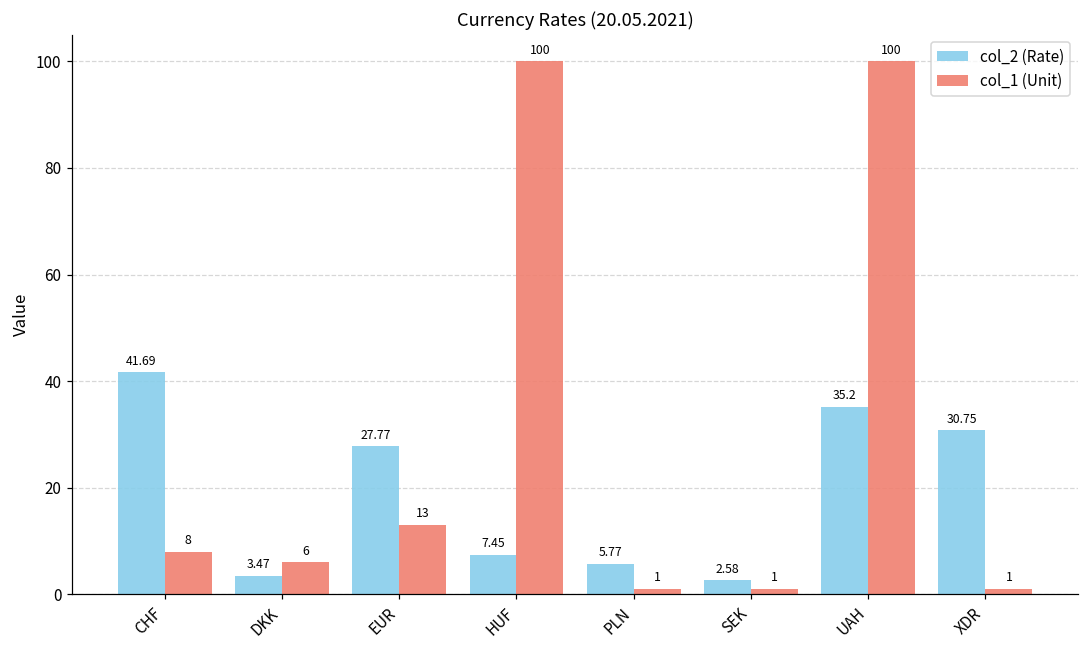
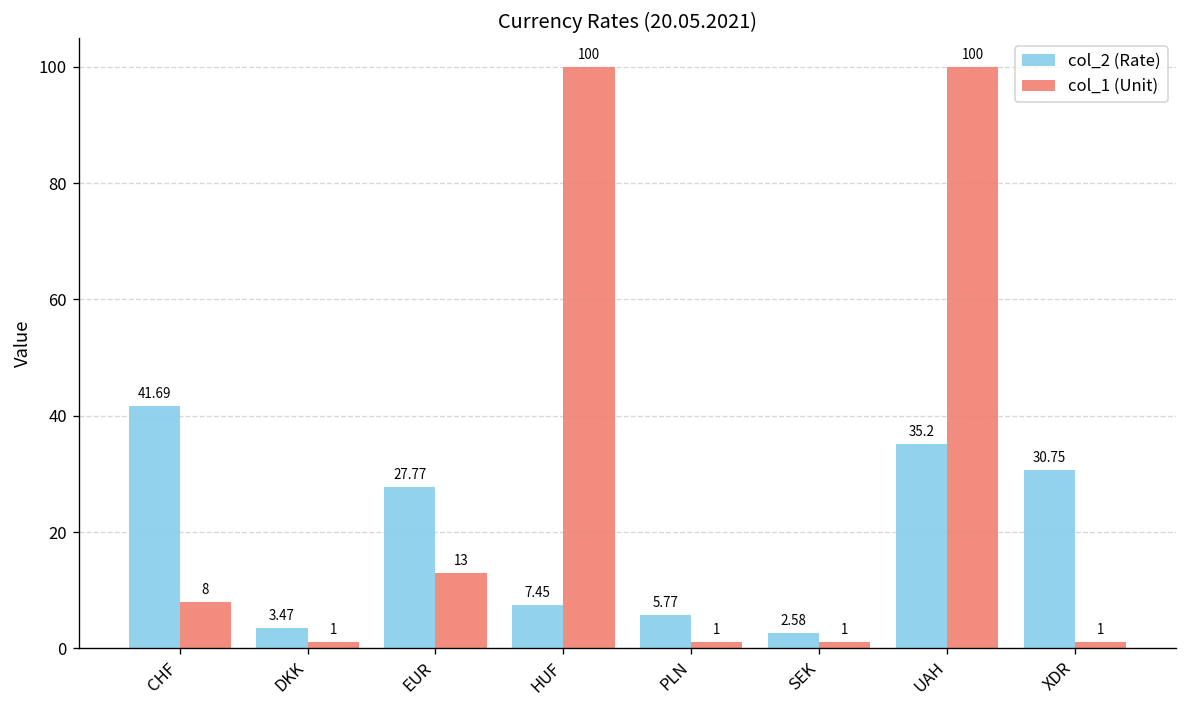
  {
    "col_2 (Rate)": {
      "CHF": 41.69,
      "DKK": 3.47,
      "EUR": 27.77,
      "HUF": 7.45,
      "PLN": 5.77,
      "SEK": 2.58,
      "UAH": 35.2,
      "XDR": 30.75
    },
    "col_1 (Unit)": {
      "CHF": 8,
-     "DKK": 6,
+     "DKK": 1,
      "EUR": 13,
      "HUF": 100,
      "PLN": 1,
      "SEK": 1,
      "UAH": 100,
      "XDR": 1
    }
  }
